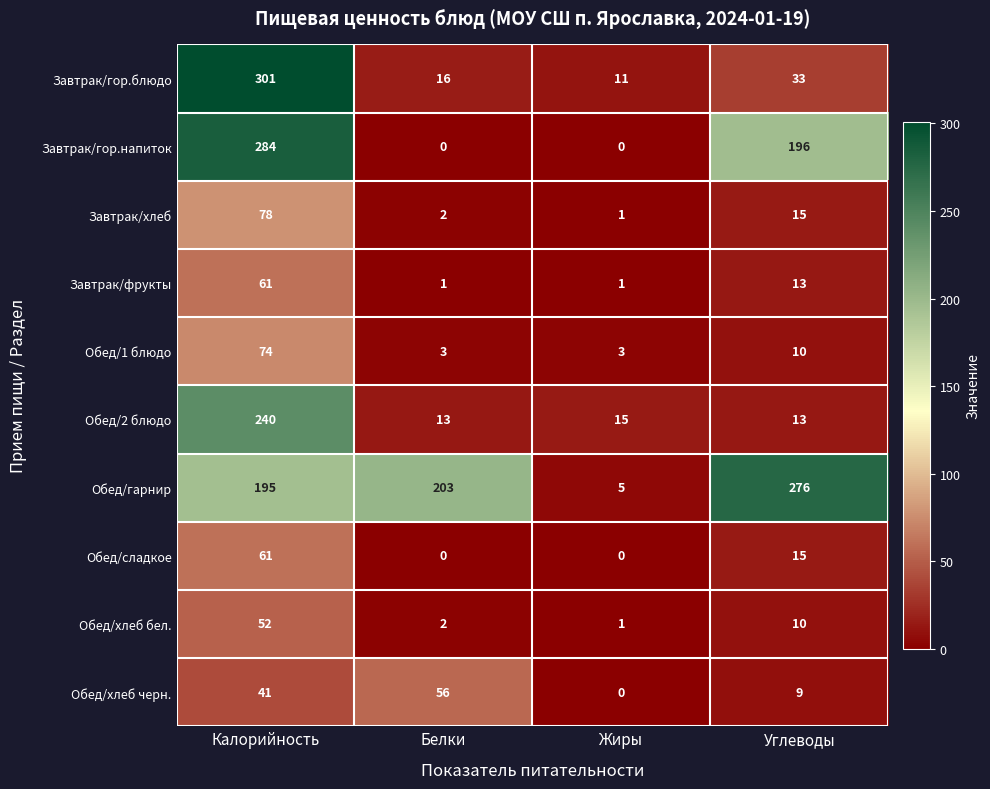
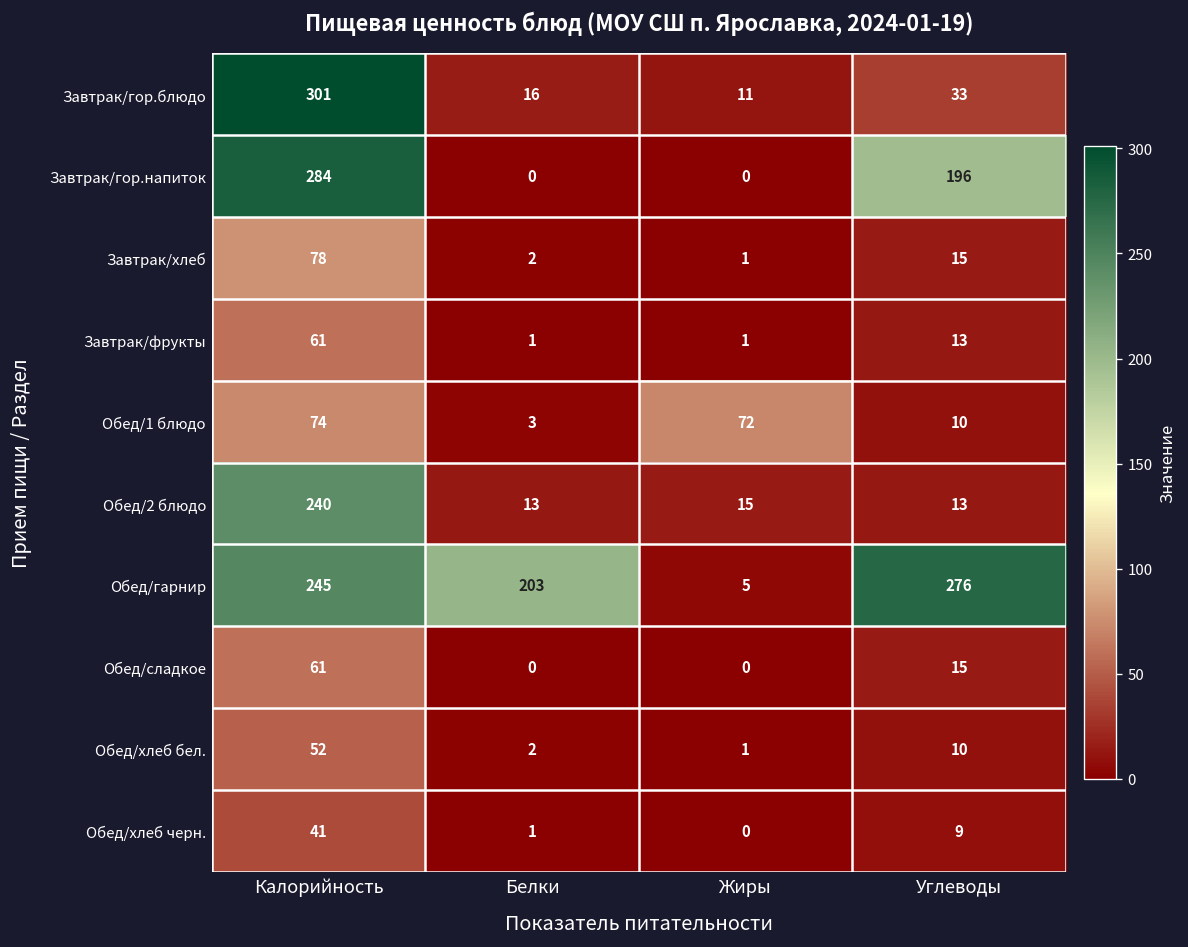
  {
    "Завтрак/гор.блюдо": {
      "Калорийность": 301,
      "Белки": 16,
      "Жиры": 11,
      "Углеводы": 33
    },
    "Завтрак/гор.напиток": {
      "Калорийность": 284,
      "Белки": 0,
      "Жиры": 0,
      "Углеводы": 196
    },
    "Завтрак/хлеб": {
      "Калорийность": 78,
      "Белки": 2,
      "Жиры": 1,
      "Углеводы": 15
    },
    "Завтрак/фрукты": {
      "Калорийность": 61,
      "Белки": 1,
      "Жиры": 1,
      "Углеводы": 13
    },
    "Обед/1 блюдо": {
      "Калорийность": 74,
      "Белки": 3,
-     "Жиры": 3,
+     "Жиры": 72,
      "Углеводы": 10
    },
    "Обед/2 блюдо": {
      "Калорийность": 240,
      "Белки": 13,
      "Жиры": 15,
      "Углеводы": 13
    },
    "Обед/гарнир": {
-     "Калорийность": 195,
+     "Калорийность": 245,
      "Белки": 203,
      "Жиры": 5,
      "Углеводы": 276
    },
    "Обед/сладкое": {
      "Калорийность": 61,
      "Белки": 0,
      "Жиры": 0,
      "Углеводы": 15
    },
    "Обед/хлеб бел.": {
      "Калорийность": 52,
      "Белки": 2,
      "Жиры": 1,
      "Углеводы": 10
    },
    "Обед/хлеб черн.": {
      "Калорийность": 41,
-     "Белки": 56,
+     "Белки": 1,
      "Жиры": 0,
      "Углеводы": 9
    }
  }
